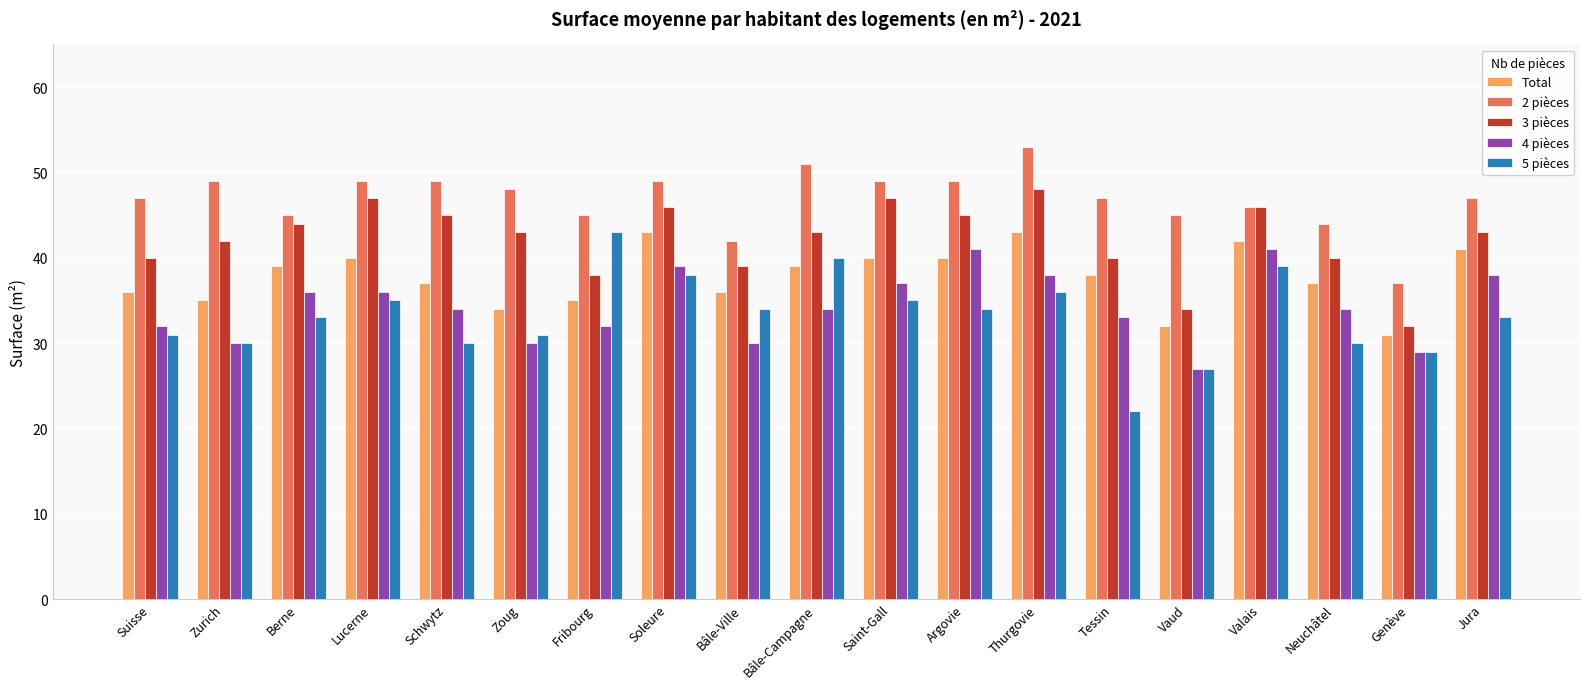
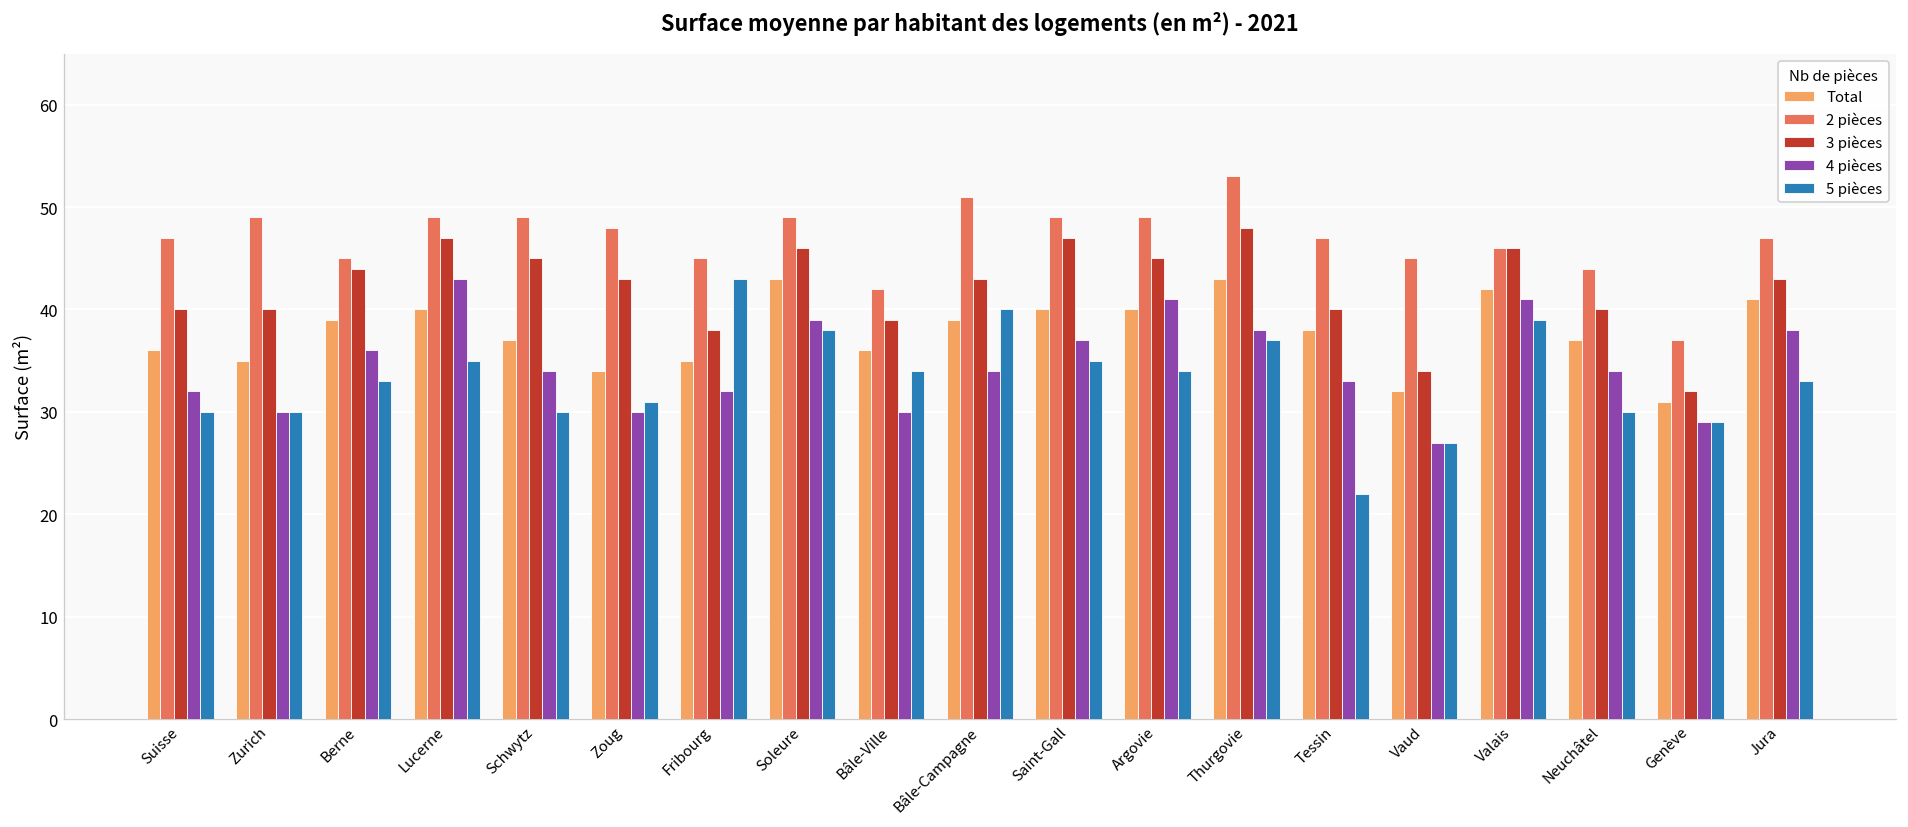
  {
    "3 pièces": {
      "Suisse": 40,
-     "Zurich": 42,
+     "Zurich": 40,
      "Berne": 44,
      "Lucerne": 47,
      "Schwytz": 45,
      "Zoug": 43,
      "Fribourg": 38,
      "Soleure": 46,
      "Bâle-Ville": 39,
      "Bâle-Campagne": 43,
      "Saint-Gall": 47,
      "Argovie": 45,
      "Thurgovie": 48,
      "Tessin": 40,
      "Vaud": 34,
      "Valais": 46,
      "Neuchâtel": 40,
      "Genève": 32,
      "Jura": 43
    },
    "4 pièces": {
      "Suisse": 32,
      "Zurich": 30,
      "Berne": 36,
-     "Lucerne": 36,
+     "Lucerne": 43,
      "Schwytz": 34,
      "Zoug": 30,
      "Fribourg": 32,
      "Soleure": 39,
      "Bâle-Ville": 30,
      "Bâle-Campagne": 34,
      "Saint-Gall": 37,
      "Argovie": 41,
      "Thurgovie": 38,
      "Tessin": 33,
      "Vaud": 27,
      "Valais": 41,
      "Neuchâtel": 34,
      "Genève": 29,
      "Jura": 38
    },
    "5 pièces": {
-     "Suisse": 31,
+     "Suisse": 30,
      "Zurich": 30,
      "Berne": 33,
      "Lucerne": 35,
      "Schwytz": 30,
      "Zoug": 31,
      "Fribourg": 43,
      "Soleure": 38,
      "Bâle-Ville": 34,
      "Bâle-Campagne": 40,
      "Saint-Gall": 35,
      "Argovie": 34,
-     "Thurgovie": 36,
+     "Thurgovie": 37,
      "Tessin": 22,
      "Vaud": 27,
      "Valais": 39,
      "Neuchâtel": 30,
      "Genève": 29,
      "Jura": 33
    }
  }
